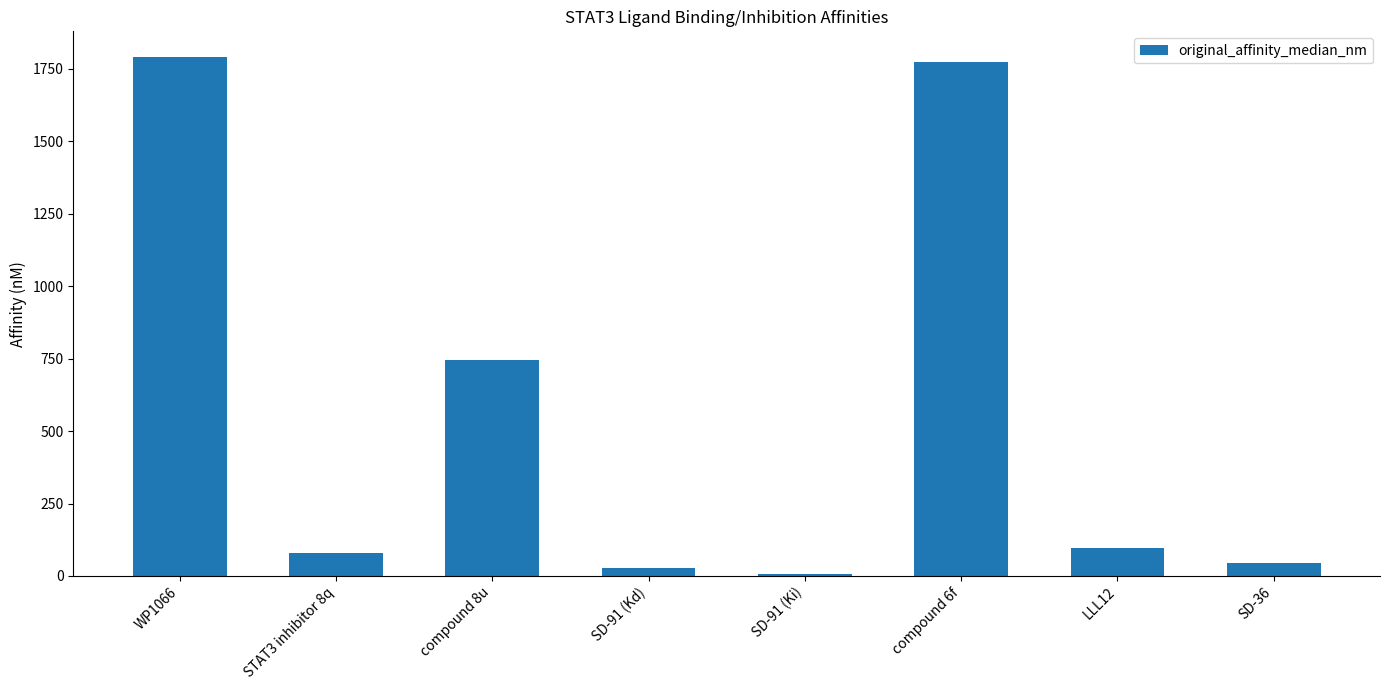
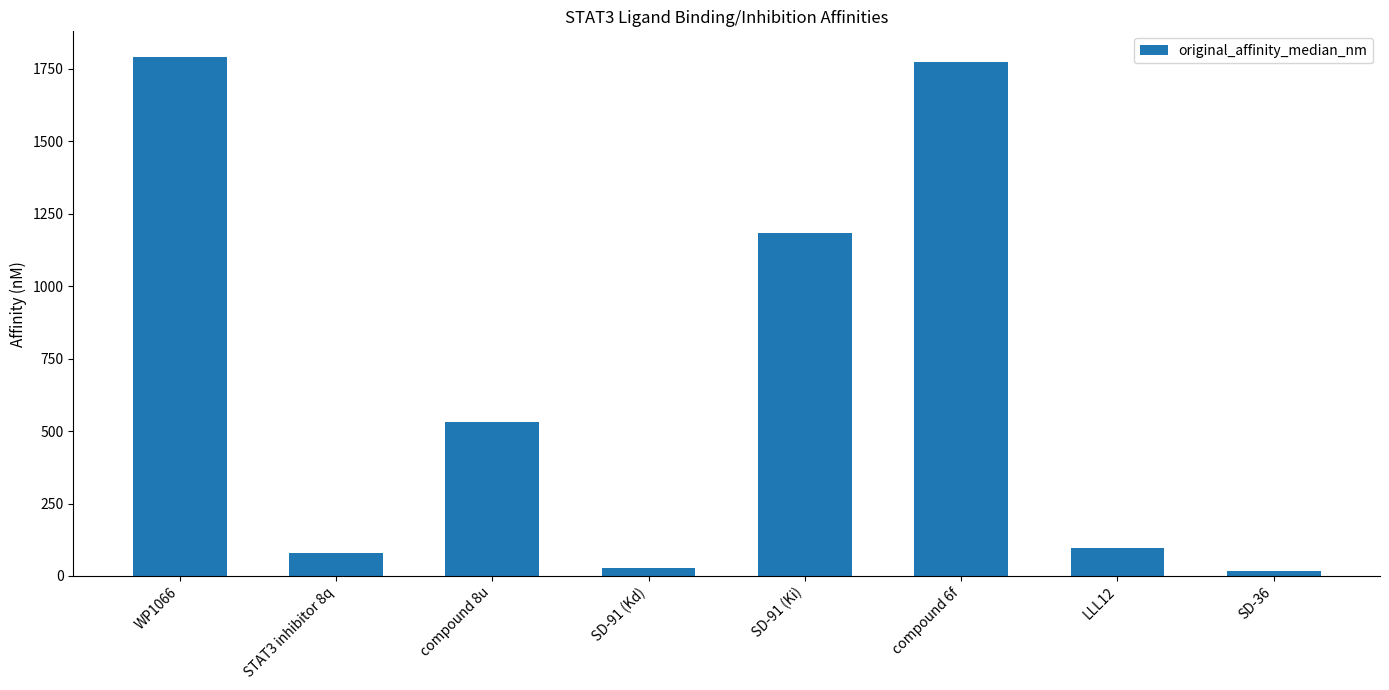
  {
    "WP1066": 1790,
    "STAT3 inhibitor 8q": 80,
-   "compound 8u": 750,
+   "compound 8u": 530,
    "SD-91 (Kd)": 30,
-   "SD-91 (Ki)": 10,
+   "SD-91 (Ki)": 1180,
    "compound 6f": 1770,
    "LLL12": 100,
-   "SD-36": 40
+   "SD-36": 20
  }
